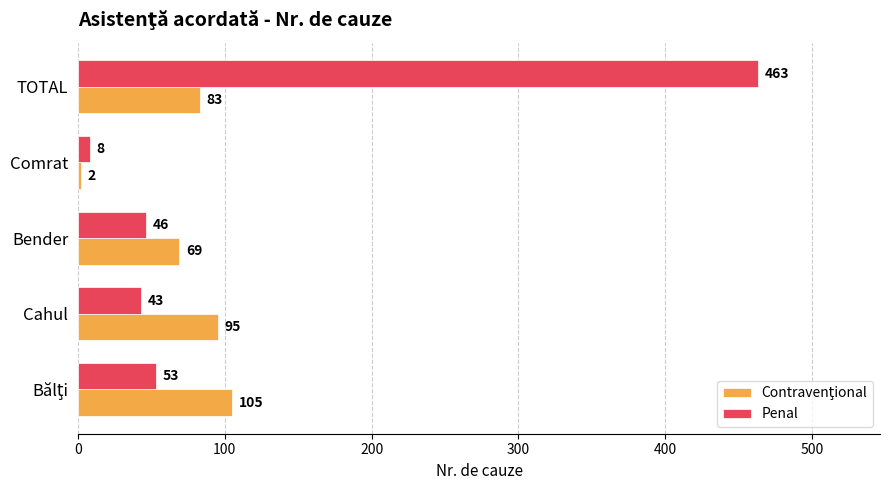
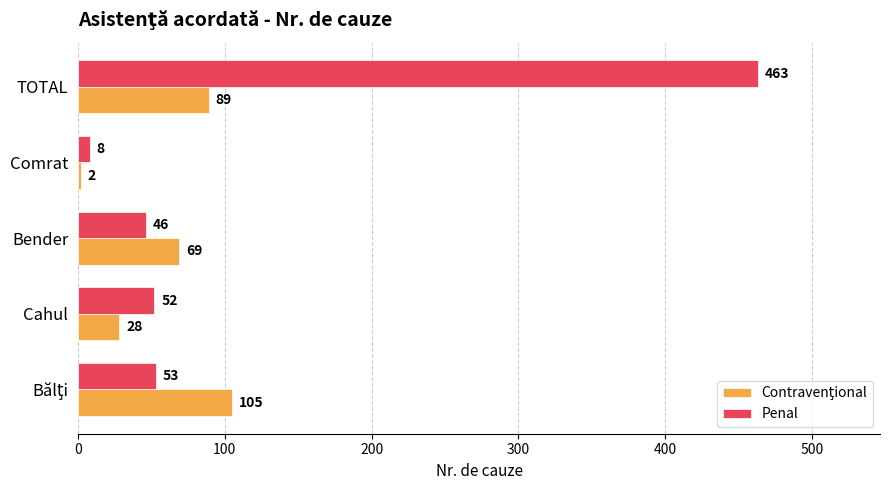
  {
    "Contravenţional": {
-     "TOTAL": 83,
+     "TOTAL": 89,
      "Comrat": 2,
      "Bender": 69,
-     "Cahul": 95,
+     "Cahul": 28,
      "Bălţi": 105
    },
    "Penal": {
      "TOTAL": 463,
      "Comrat": 8,
      "Bender": 46,
-     "Cahul": 43,
+     "Cahul": 52,
      "Bălţi": 53
    }
  }
